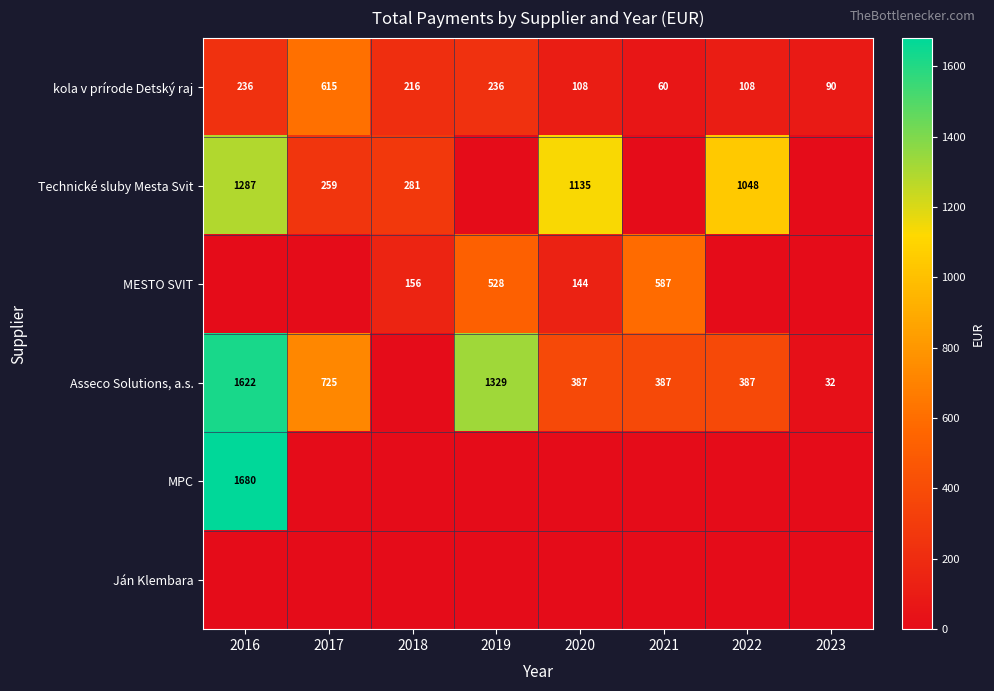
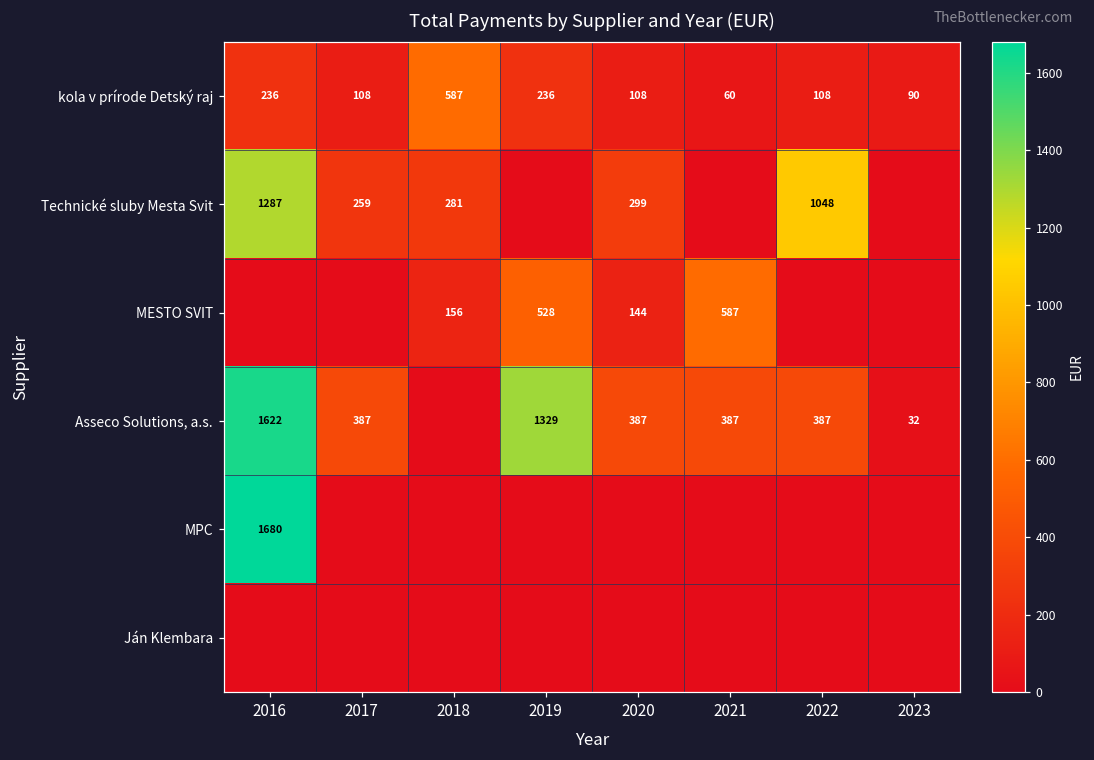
  {
    "kola v prírode Detský raj": {
      "2016": 236,
-     "2017": 615,
-     "2018": 216,
+     "2017": 108,
+     "2018": 587,
      "2019": 236,
      "2020": 108,
      "2021": 60,
      "2022": 108,
      "2023": 90
    },
    "Technické sluby Mesta Svit": {
      "2016": 1287,
      "2017": 259,
      "2018": 281,
-     "2020": 1135,
+     "2020": 299,
      "2022": 1048
    },
    "MESTO SVIT": {
      "2018": 156,
      "2019": 528,
      "2020": 144,
      "2021": 587
    },
    "Asseco Solutions, a.s.": {
      "2016": 1622,
-     "2017": 725,
+     "2017": 387,
      "2019": 1329,
      "2020": 387,
      "2021": 387,
      "2022": 387,
      "2023": 32
    },
    "MPC": {
      "2016": 1680
    }
  }
